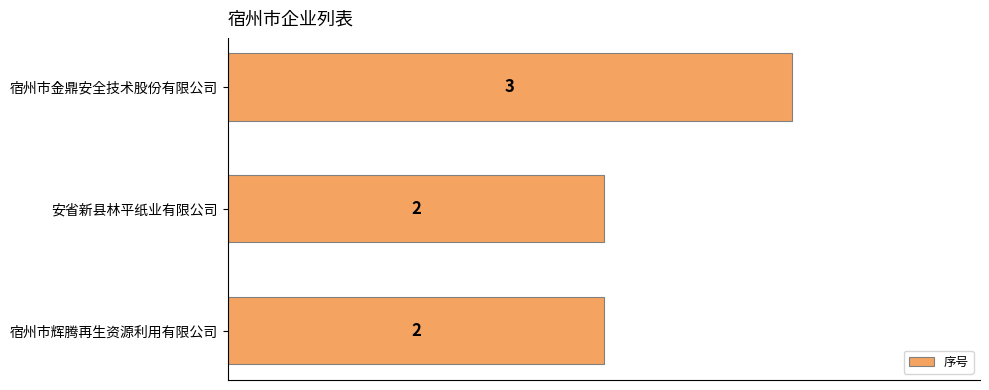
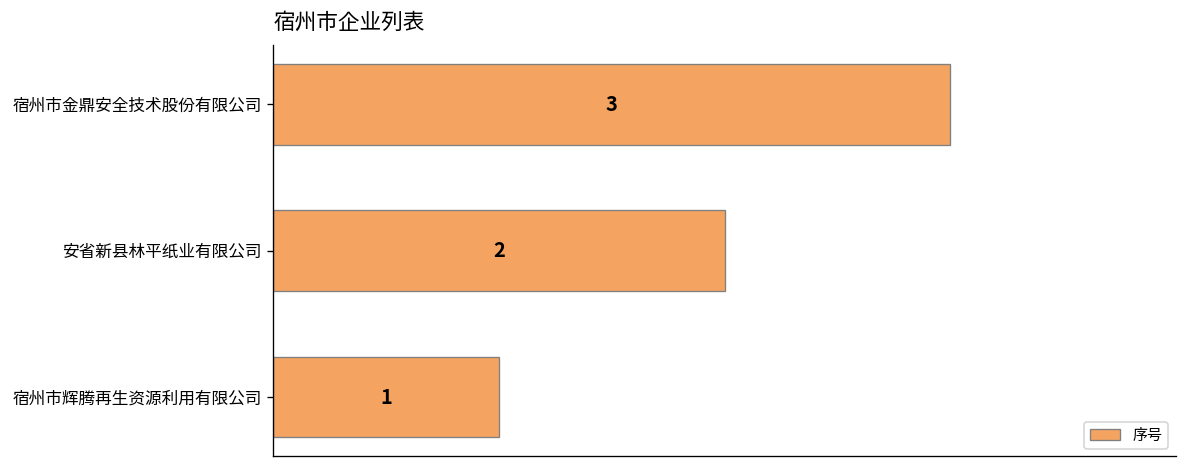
  {
    "宿州市金鼎安全技术股份有限公司": 3,
    "安省新县林平纸业有限公司": 2,
-   "宿州市辉腾再生资源利用有限公司": 2
+   "宿州市辉腾再生资源利用有限公司": 1
  }
